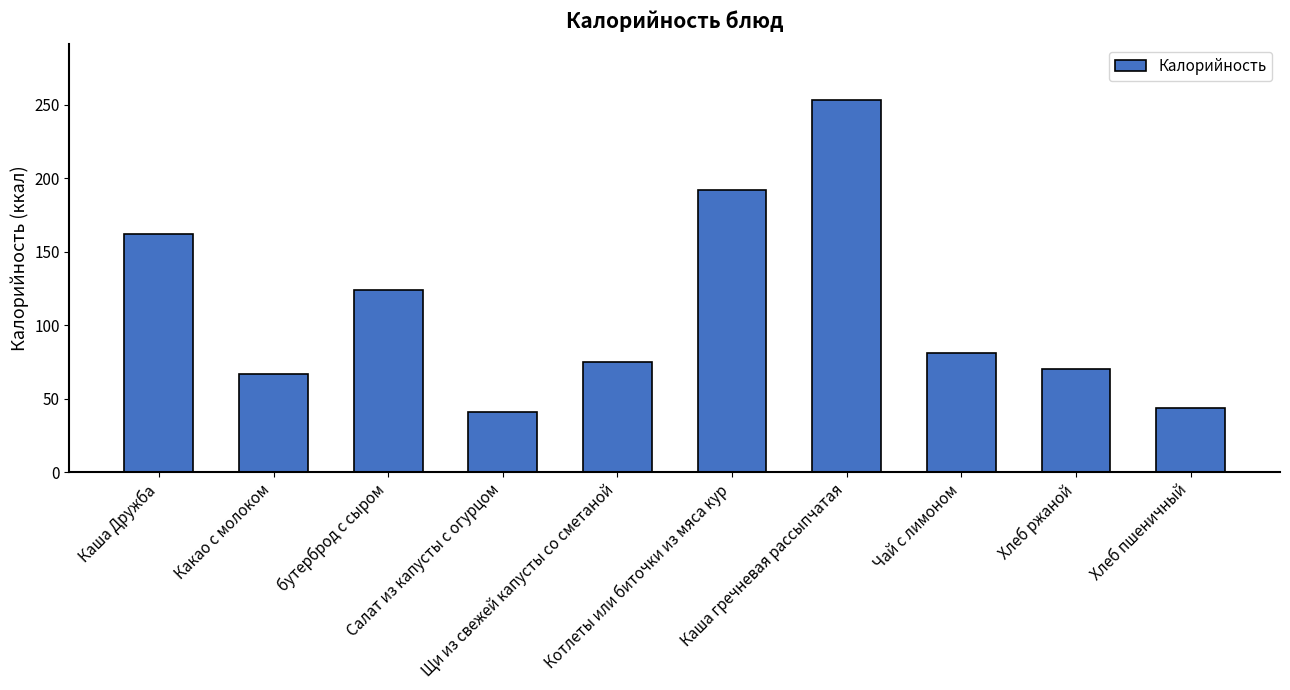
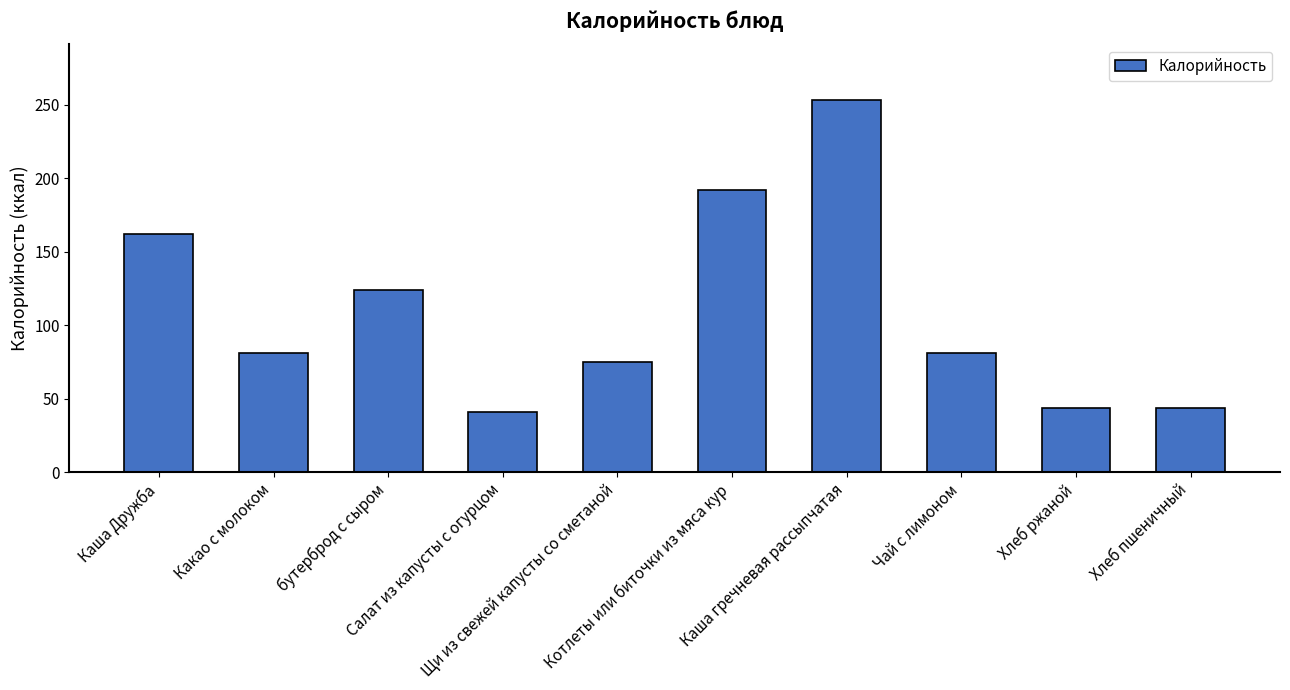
  {
    "Каша Дружба": 162,
-   "Какао с молоком": 67,
+   "Какао с молоком": 81,
    "бутерброд с сыром": 124,
    "Салат из капусты с огурцом": 41,
    "Щи из свежей капусты со сметаной": 75,
    "Котлеты или биточки из мяса кур": 192,
    "Каша гречневая рассыпчатая": 253,
    "Чай с лимоном": 81,
-   "Хлеб ржаной": 70,
+   "Хлеб ржаной": 44,
    "Хлеб пшеничный": 44
  }
